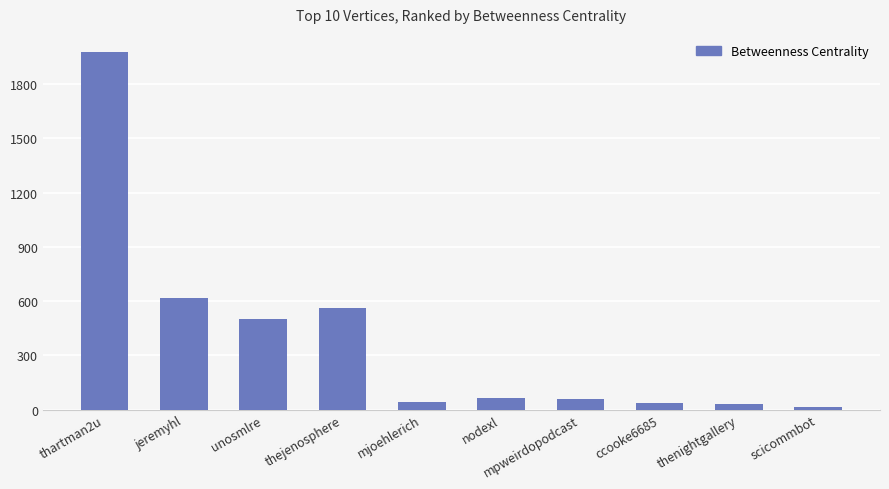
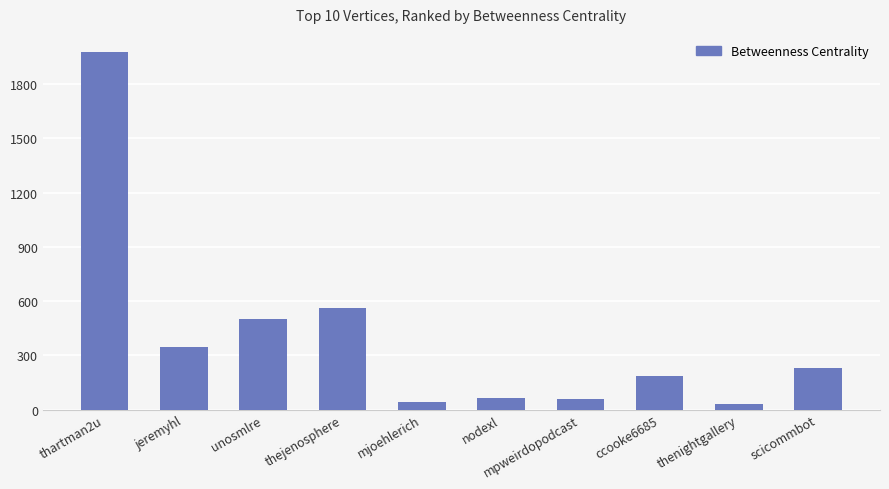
  {
    "thartman2u": 1980,
-   "jeremyhl": 620,
+   "jeremyhl": 350,
    "unosmlre": 500,
    "thejenosphere": 560,
    "mjoehlerich": 40,
    "nodexl": 60,
    "mpweirdopodcast": 60,
-   "ccooke6685": 40,
+   "ccooke6685": 180,
    "thenightgallery": 30,
-   "scicommbot": 20
+   "scicommbot": 230
  }
